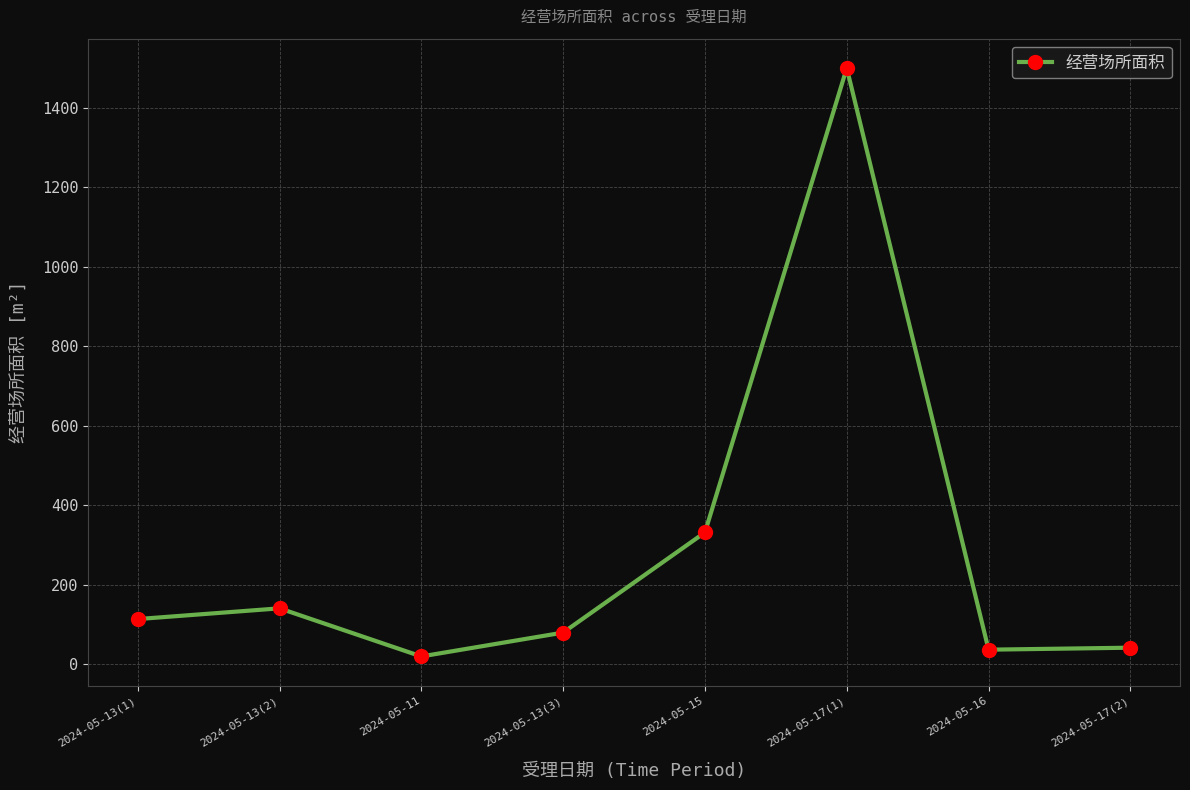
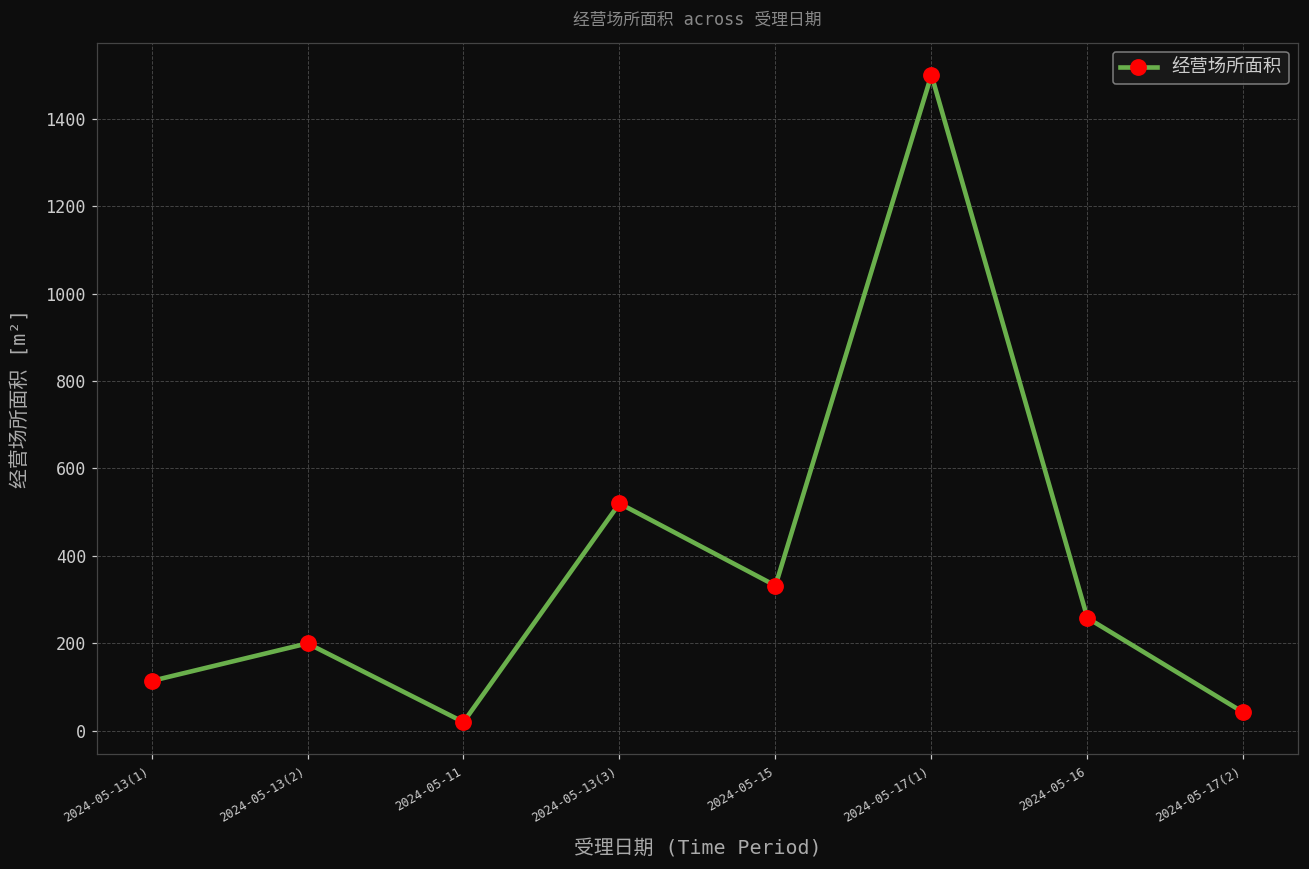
  {
    "2024-05-13(1)": 110,
-   "2024-05-13(2)": 140,
+   "2024-05-13(2)": 200,
    "2024-05-11": 20,
-   "2024-05-13(3)": 80,
+   "2024-05-13(3)": 520,
    "2024-05-15": 330,
    "2024-05-17(1)": 1500,
-   "2024-05-16": 40,
+   "2024-05-16": 260,
    "2024-05-17(2)": 40
  }
